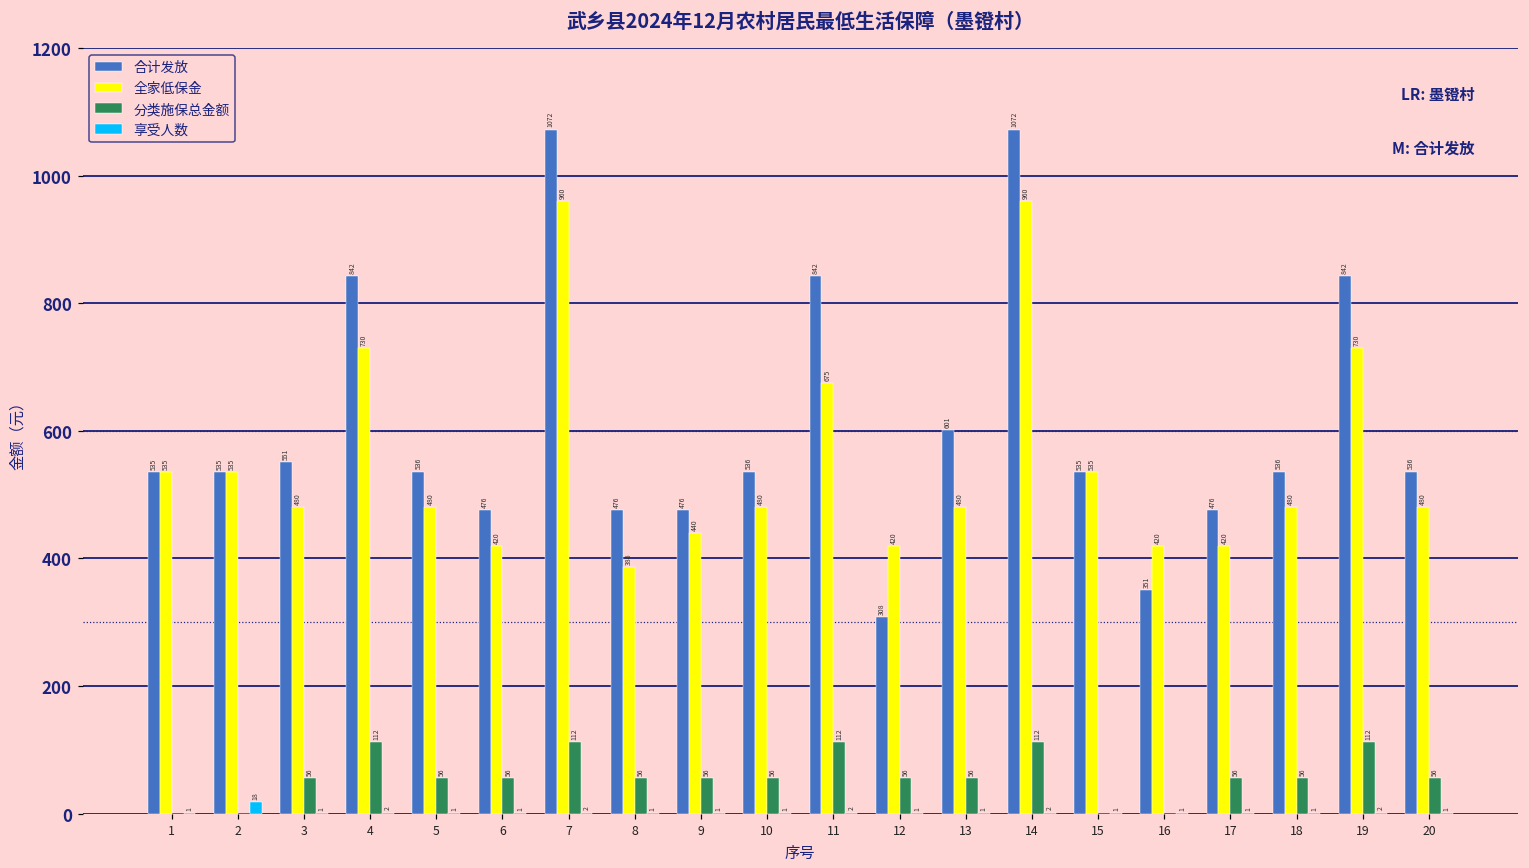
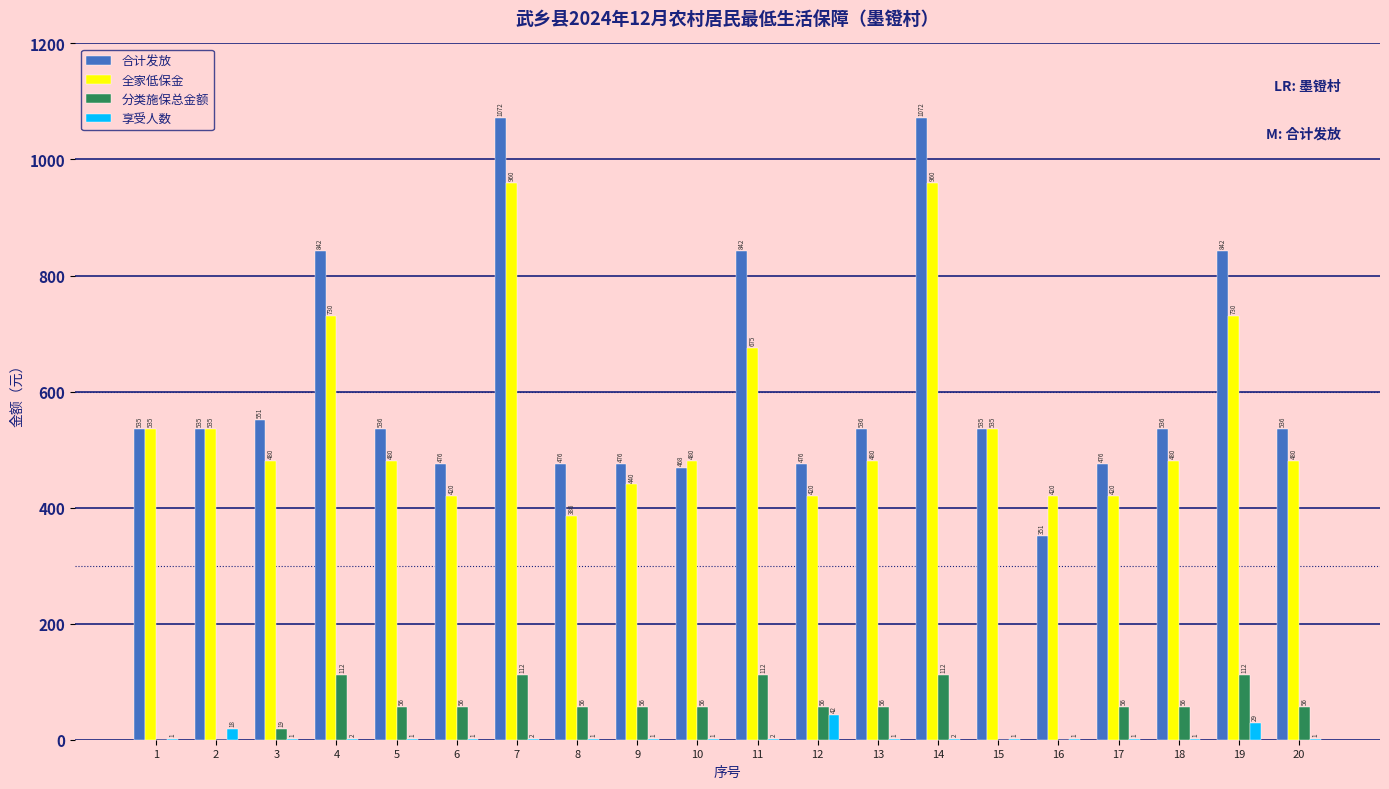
  {
    "合计发放": {
      "1": 535,
      "2": 535,
      "3": 551,
      "4": 842,
      "5": 536,
      "6": 476,
      "7": 1072,
      "8": 476,
      "9": 476,
-     "10": 536,
+     "10": 468,
      "11": 842,
-     "12": 308,
-     "13": 601,
+     "12": 476,
+     "13": 536,
      "14": 1072,
      "15": 535,
      "16": 351,
      "17": 476,
      "18": 536,
      "19": 842,
      "20": 536
    },
    "全家低保金": {
      "1": 535,
      "2": 535,
      "3": 480,
      "4": 730,
      "5": 480,
      "6": 420,
      "7": 960,
      "8": 386,
      "9": 440,
      "10": 480,
      "11": 675,
      "12": 420,
      "13": 480,
      "14": 960,
      "15": 535,
      "16": 420,
      "17": 420,
      "18": 480,
      "19": 730,
      "20": 480
    },
    "分类施保总金额": {
-     "3": 56,
+     "3": 19,
      "4": 112,
      "5": 56,
      "6": 56,
      "7": 112,
      "8": 56,
      "9": 56,
      "10": 56,
      "11": 112,
      "12": 56,
      "13": 56,
      "14": 112,
      "17": 56,
      "18": 56,
      "19": 112,
      "20": 56
    },
    "享受人数": {
      "1": 1,
      "2": 18,
      "3": 1,
      "4": 2,
      "5": 1,
      "6": 1,
      "7": 2,
      "8": 1,
      "9": 1,
      "10": 1,
      "11": 2,
-     "12": 1,
+     "12": 42,
      "13": 1,
      "14": 2,
      "15": 1,
      "16": 1,
      "17": 1,
      "18": 1,
-     "19": 2,
+     "19": 29,
      "20": 1
    }
  }
